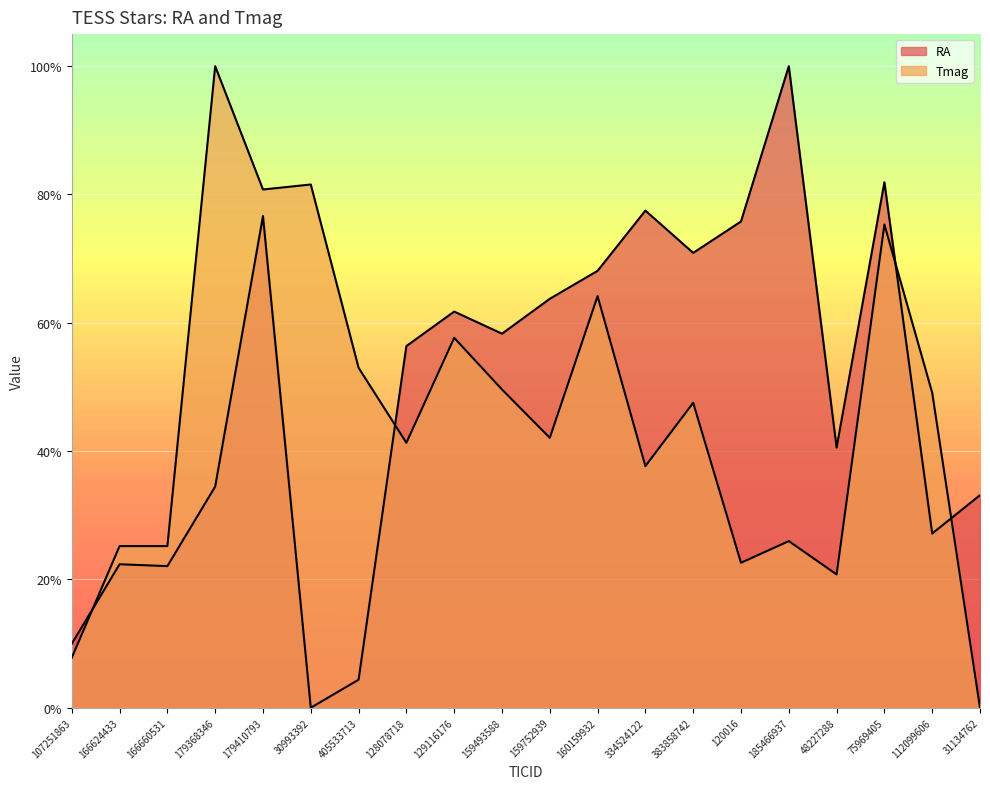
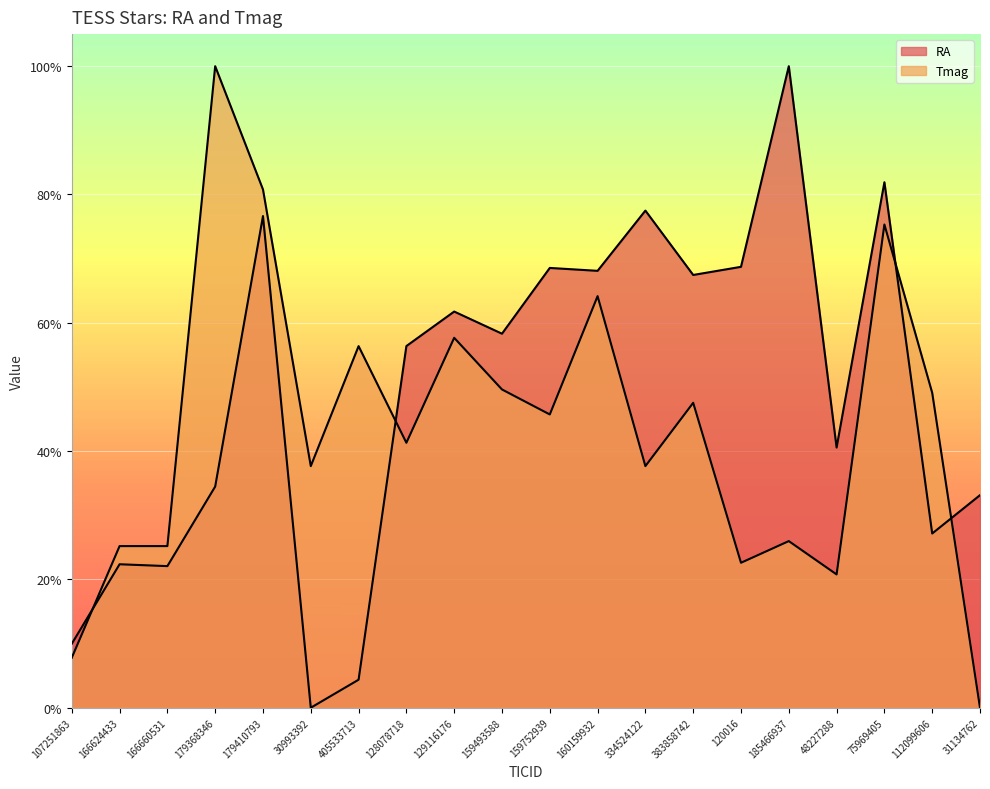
  {
    "RA": {
      "107251863": "10%",
      "166624433": "22%",
      "166660531": "22%",
      "179368346": "34%",
      "179410793": "77%",
      "30993392": "0%",
      "405533713": "4%",
      "128078718": "56%",
      "129116176": "62%",
      "159493588": "58%",
-     "159752939": "64%",
+     "159752939": "69%",
      "160159932": "68%",
      "334524122": "77%",
-     "383858742": "71%",
-     "120016": "76%",
+     "383858742": "67%",
+     "120016": "69%",
      "185466937": "100%",
      "48227288": "41%",
      "75969405": "82%",
      "112099606": "27%",
      "31134762": "33%"
    },
    "Tmag": {
      "107251863": "8%",
      "166624433": "25%",
      "166660531": "25%",
      "179368346": "100%",
      "179410793": "81%",
-     "30993392": "82%",
-     "405533713": "53%",
+     "30993392": "38%",
+     "405533713": "56%",
      "128078718": "41%",
      "129116176": "58%",
      "159493588": "50%",
-     "159752939": "42%",
+     "159752939": "46%",
      "160159932": "64%",
      "334524122": "38%",
      "383858742": "48%",
      "120016": "23%",
      "185466937": "26%",
      "48227288": "21%",
      "75969405": "75%",
      "112099606": "49%",
      "31134762": "0%"
    }
  }
